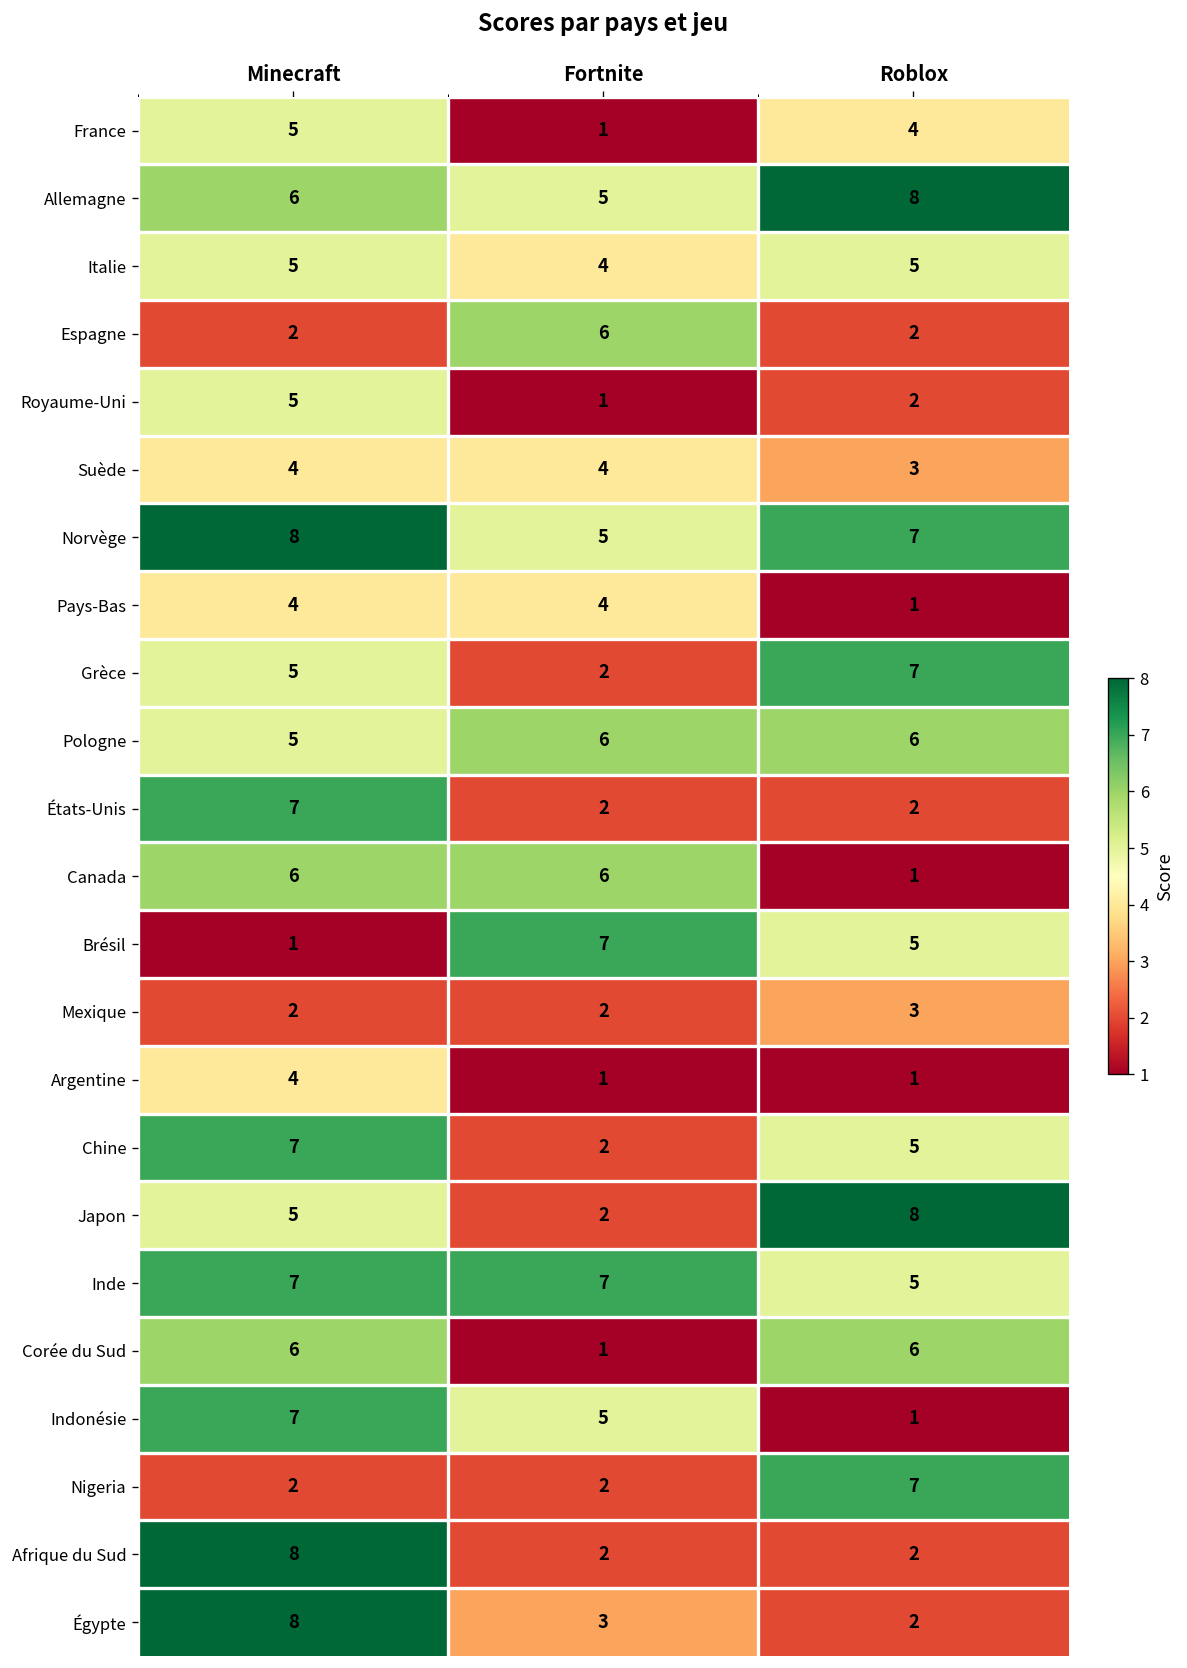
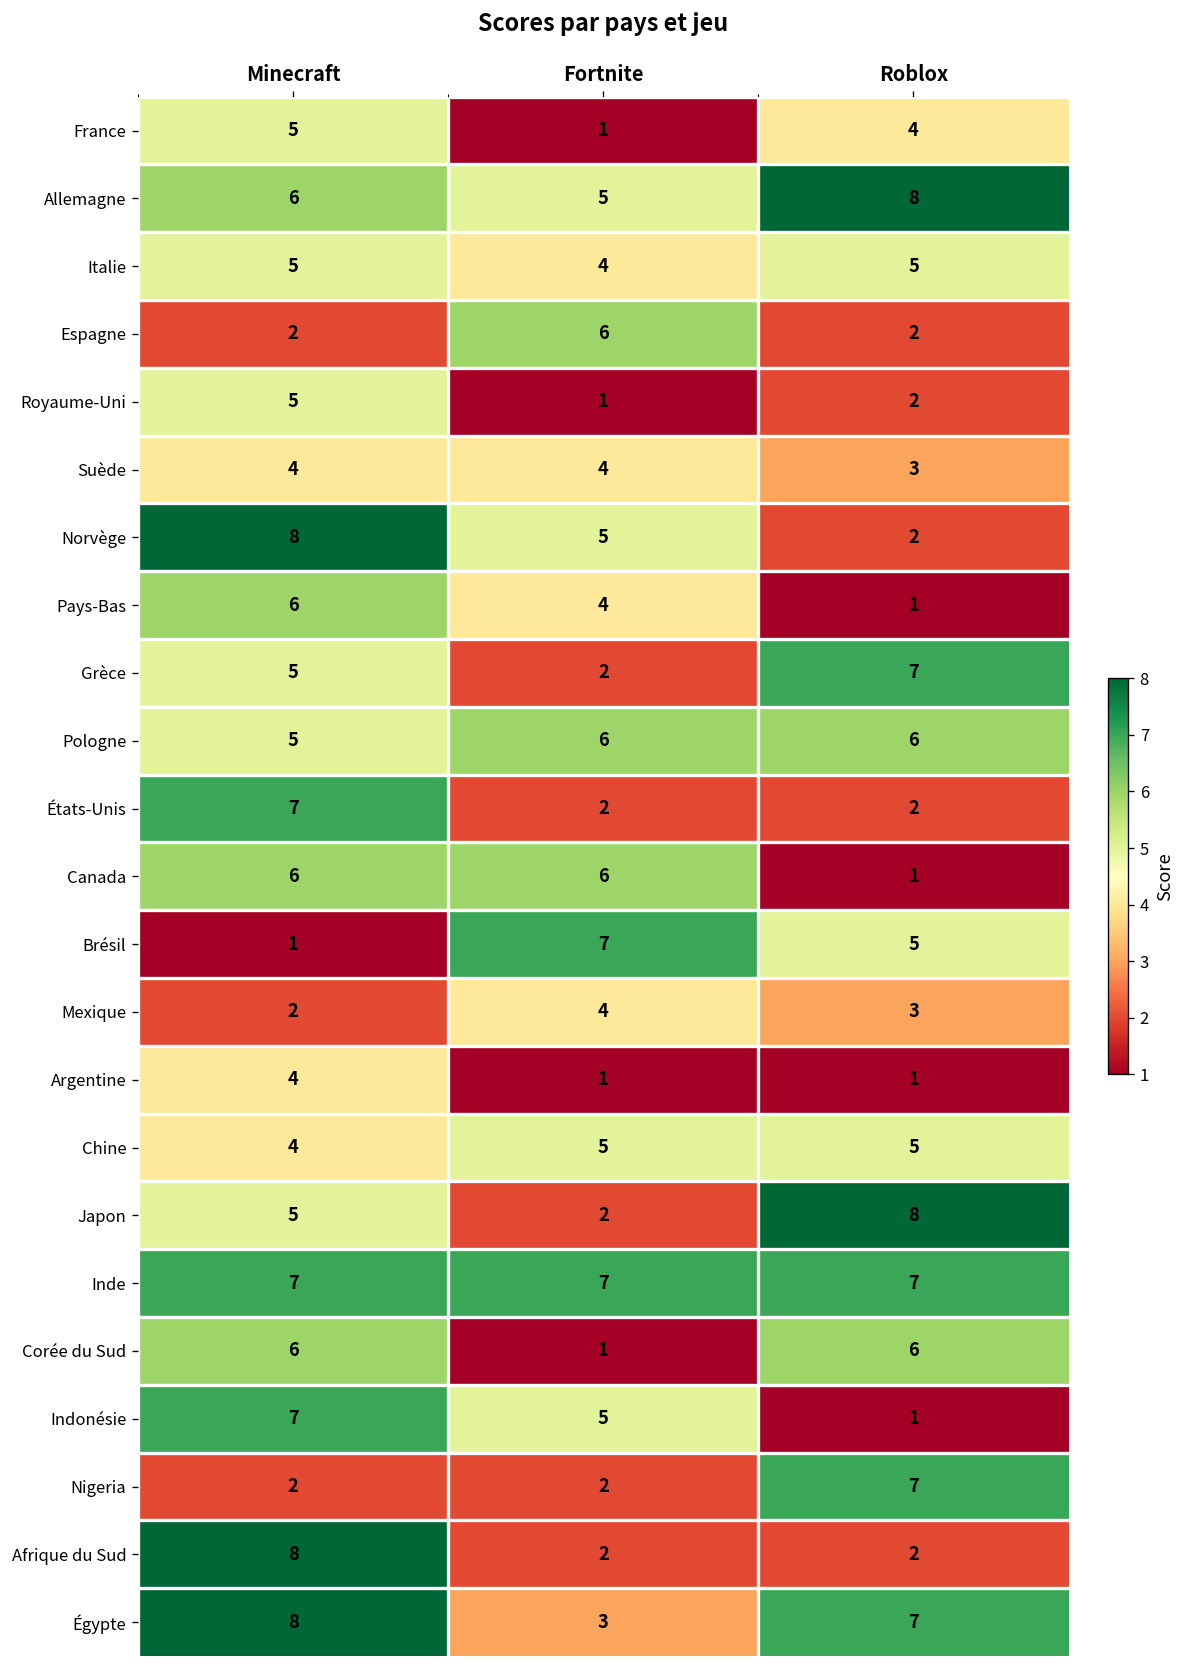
  {
    "France": {
      "Minecraft": 5,
      "Fortnite": 1,
      "Roblox": 4
    },
    "Allemagne": {
      "Minecraft": 6,
      "Fortnite": 5,
      "Roblox": 8
    },
    "Italie": {
      "Minecraft": 5,
      "Fortnite": 4,
      "Roblox": 5
    },
    "Espagne": {
      "Minecraft": 2,
      "Fortnite": 6,
      "Roblox": 2
    },
    "Royaume-Uni": {
      "Minecraft": 5,
      "Fortnite": 1,
      "Roblox": 2
    },
    "Suède": {
      "Minecraft": 4,
      "Fortnite": 4,
      "Roblox": 3
    },
    "Norvège": {
      "Minecraft": 8,
      "Fortnite": 5,
-     "Roblox": 7
+     "Roblox": 2
    },
    "Pays-Bas": {
-     "Minecraft": 4,
+     "Minecraft": 6,
      "Fortnite": 4,
      "Roblox": 1
    },
    "Grèce": {
      "Minecraft": 5,
      "Fortnite": 2,
      "Roblox": 7
    },
    "Pologne": {
      "Minecraft": 5,
      "Fortnite": 6,
      "Roblox": 6
    },
    "États-Unis": {
      "Minecraft": 7,
      "Fortnite": 2,
      "Roblox": 2
    },
    "Canada": {
      "Minecraft": 6,
      "Fortnite": 6,
      "Roblox": 1
    },
    "Brésil": {
      "Minecraft": 1,
      "Fortnite": 7,
      "Roblox": 5
    },
    "Mexique": {
      "Minecraft": 2,
-     "Fortnite": 2,
+     "Fortnite": 4,
      "Roblox": 3
    },
    "Argentine": {
      "Minecraft": 4,
      "Fortnite": 1,
      "Roblox": 1
    },
    "Chine": {
-     "Minecraft": 7,
-     "Fortnite": 2,
+     "Minecraft": 4,
+     "Fortnite": 5,
      "Roblox": 5
    },
    "Japon": {
      "Minecraft": 5,
      "Fortnite": 2,
      "Roblox": 8
    },
    "Inde": {
      "Minecraft": 7,
      "Fortnite": 7,
-     "Roblox": 5
+     "Roblox": 7
    },
    "Corée du Sud": {
      "Minecraft": 6,
      "Fortnite": 1,
      "Roblox": 6
    },
    "Indonésie": {
      "Minecraft": 7,
      "Fortnite": 5,
      "Roblox": 1
    },
    "Nigeria": {
      "Minecraft": 2,
      "Fortnite": 2,
      "Roblox": 7
    },
    "Afrique du Sud": {
      "Minecraft": 8,
      "Fortnite": 2,
      "Roblox": 2
    },
    "Égypte": {
      "Minecraft": 8,
      "Fortnite": 3,
-     "Roblox": 2
+     "Roblox": 7
    }
  }
